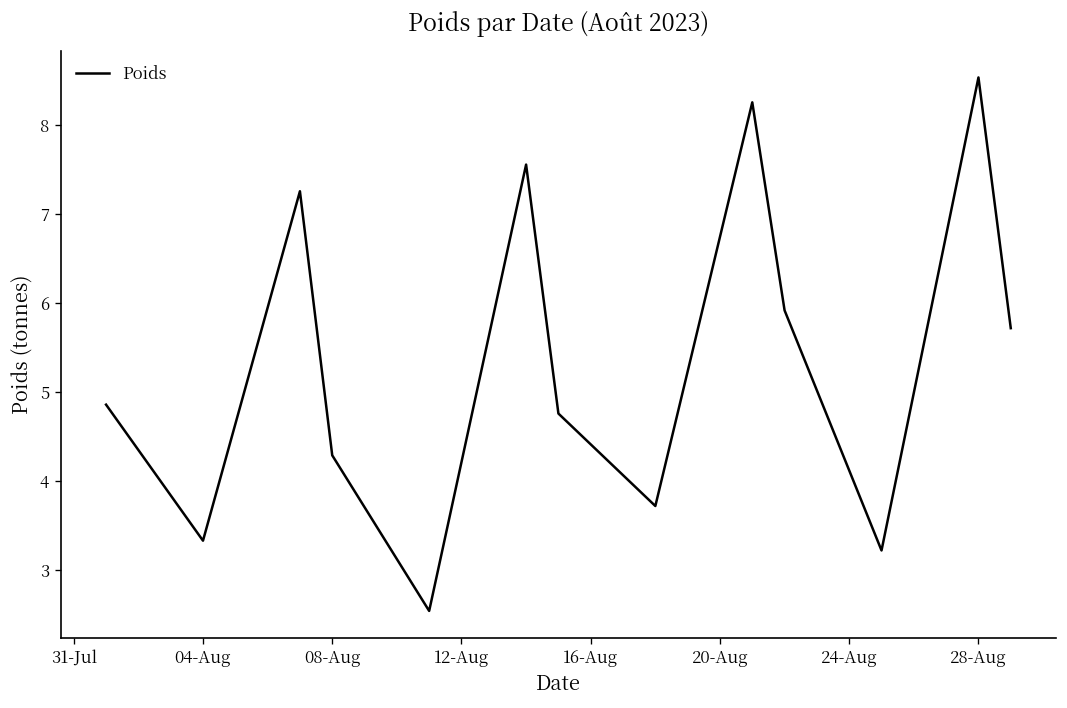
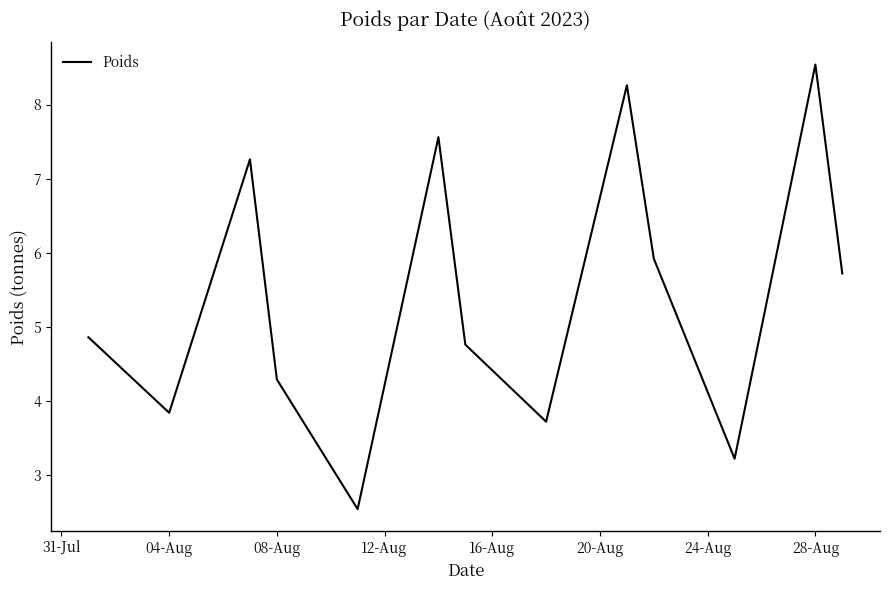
  {
-   "04-Aug": 3.3,
+   "04-Aug": 3.8,
    "08-Aug": 4.3,
    "28-Aug": 8.5
  }
